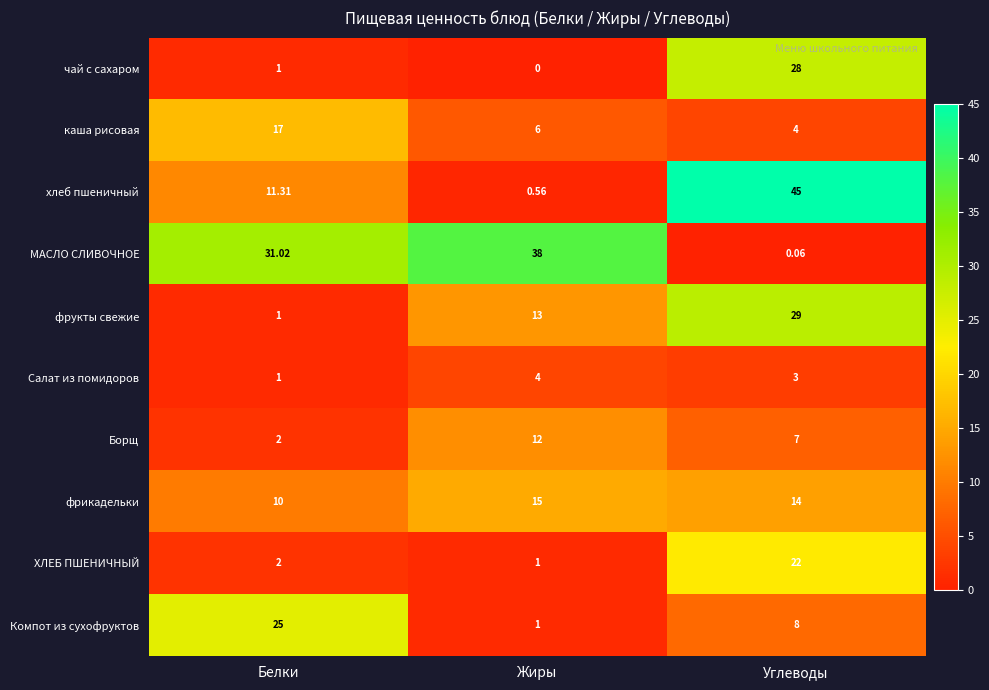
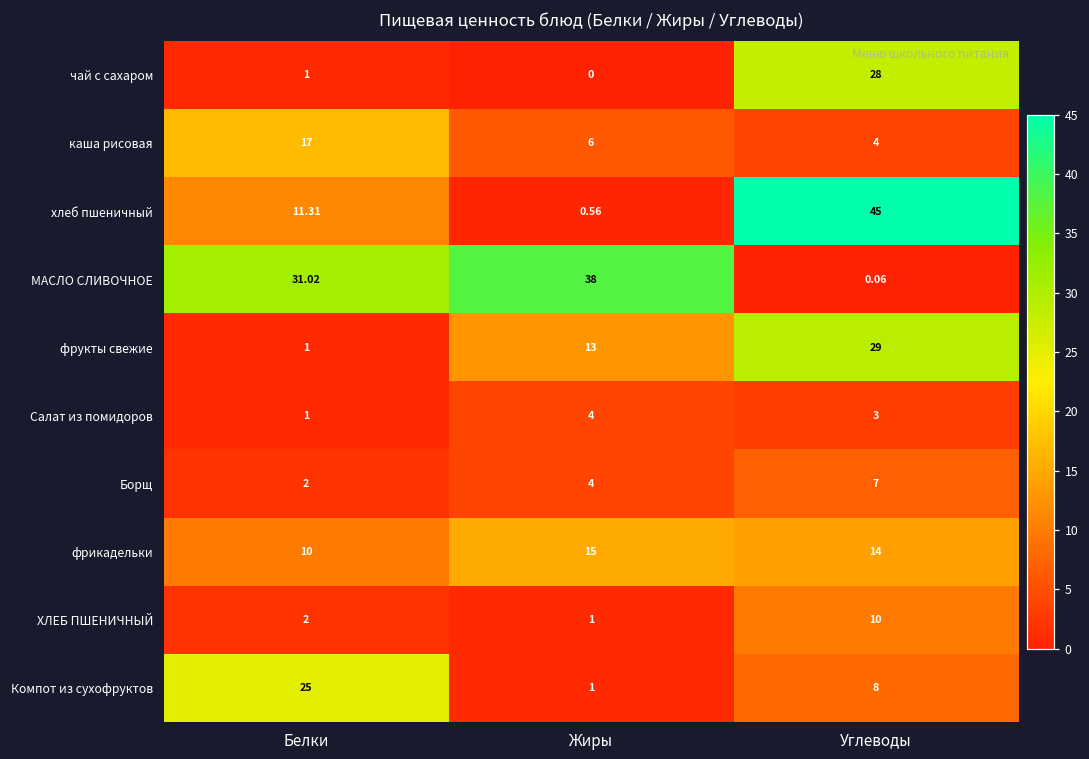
  {
    "чай с сахаром": {
      "Белки": 1,
      "Жиры": 0
    },
    "каша рисовая": {
      "Белки": 17,
      "Жиры": 6,
      "Углеводы": 4
    },
    "хлеб пшеничный": {
      "Белки": 11.31,
      "Жиры": 0.56,
      "Углеводы": 45
    },
    "МАСЛО СЛИВОЧНОЕ": {
      "Белки": 31.02,
      "Жиры": 38,
      "Углеводы": 0.06
    },
    "фрукты свежие": {
      "Белки": 1,
      "Жиры": 13,
      "Углеводы": 29
    },
    "Салат из помидоров": {
      "Белки": 1,
      "Жиры": 4,
      "Углеводы": 3
    },
    "Борщ": {
      "Белки": 2,
-     "Жиры": 12,
+     "Жиры": 4,
      "Углеводы": 7
    },
    "фрикадельки": {
      "Белки": 10,
      "Жиры": 15,
      "Углеводы": 14
    },
    "ХЛЕБ ПШЕНИЧНЫЙ": {
      "Белки": 2,
      "Жиры": 1,
-     "Углеводы": 22
+     "Углеводы": 10
    },
    "Компот из сухофруктов": {
      "Белки": 25,
      "Жиры": 1,
      "Углеводы": 8
    }
  }
